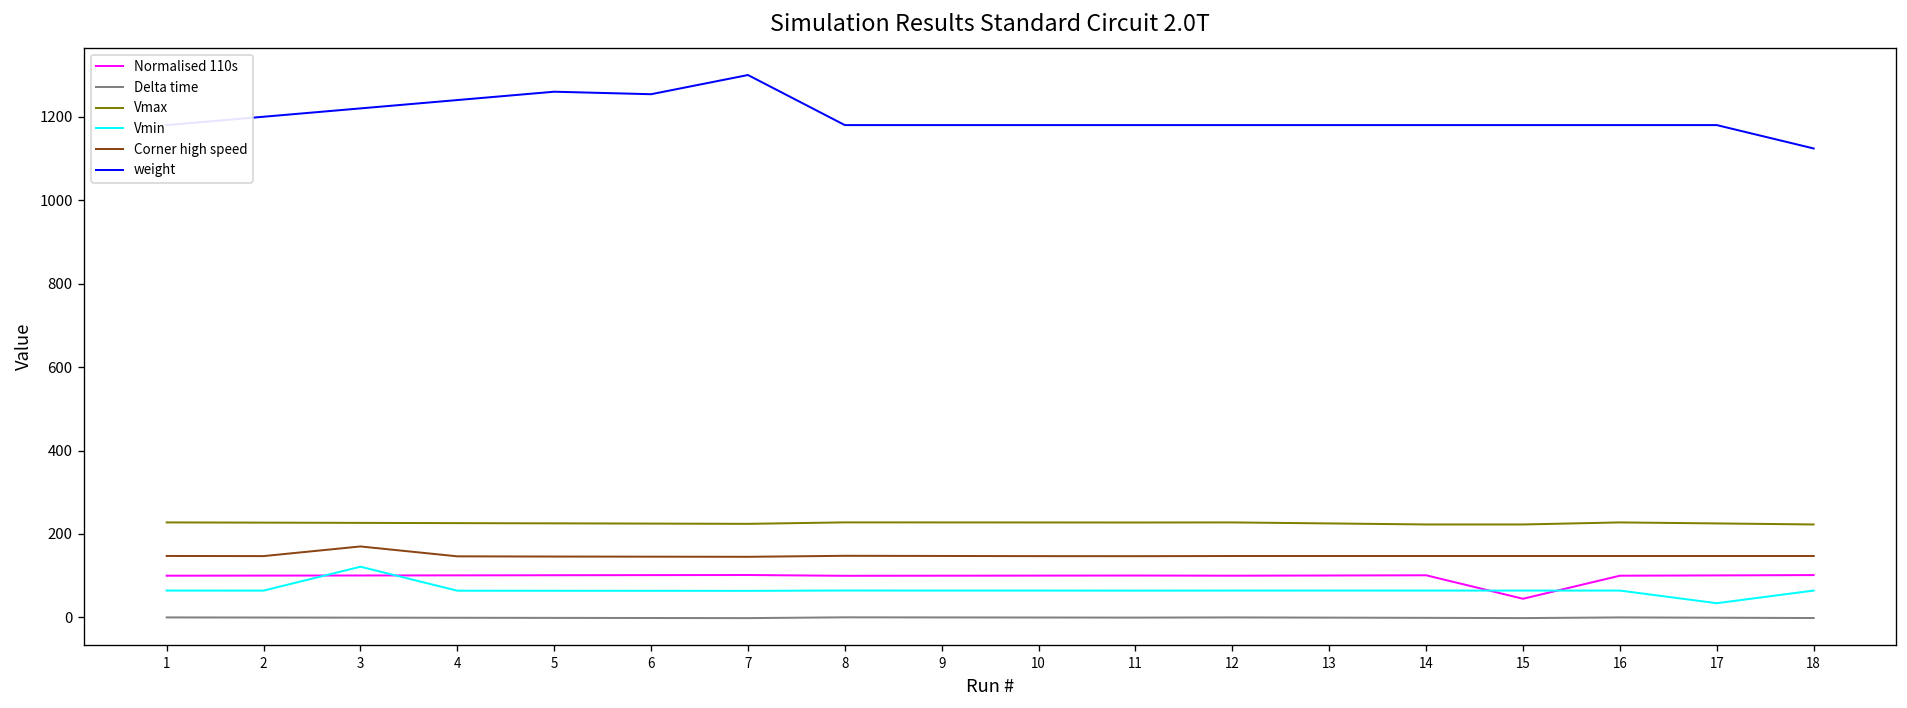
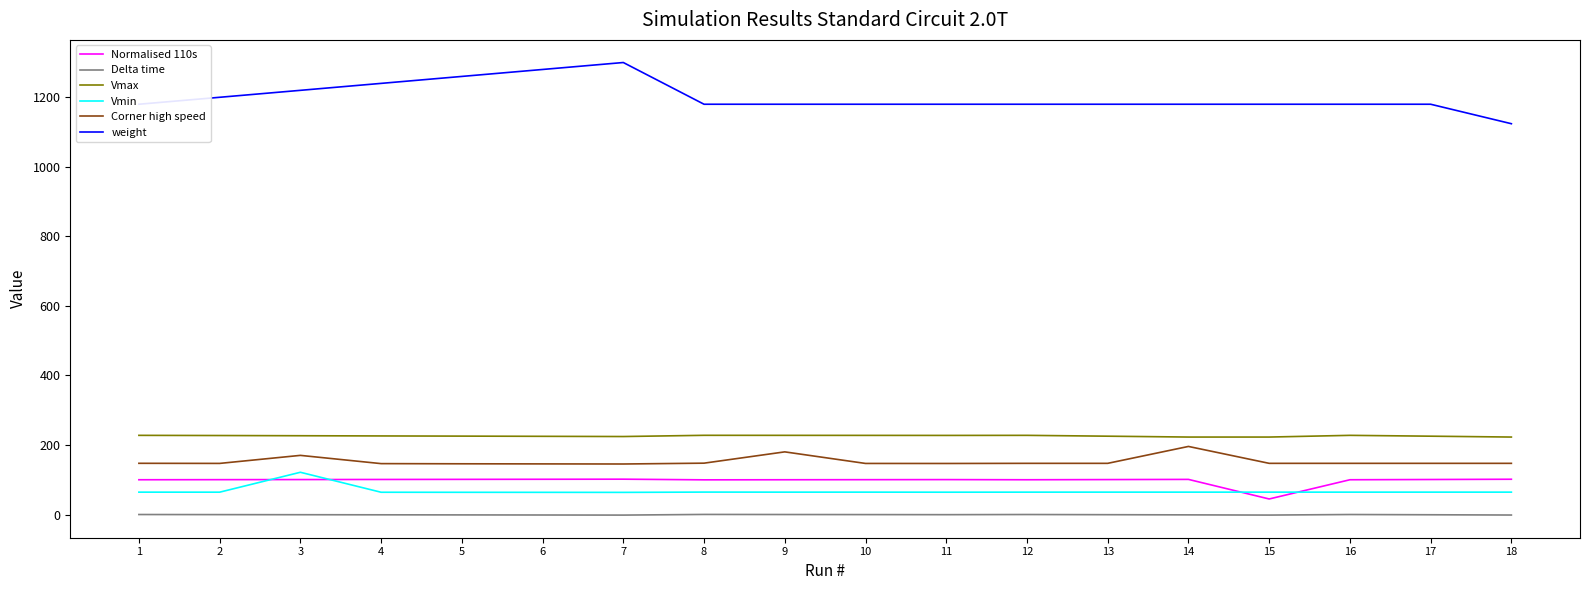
  {
    "Normalised 110s": {
      "1": 100,
      "2": 100,
      "3": 100,
      "4": 100,
      "5": 100,
      "6": 100,
      "7": 100,
      "8": 100,
      "9": 100,
      "10": 100,
      "11": 100,
      "12": 100,
      "13": 100,
      "14": 100,
      "15": 40,
      "16": 100,
      "17": 100,
      "18": 100
    },
    "Delta time": {
      "1": 0,
      "2": 0,
      "3": 0,
      "4": 0,
      "5": 0,
      "6": 0,
      "7": 0,
      "8": 0,
      "9": 0,
      "10": 0,
      "11": 0,
      "12": 0,
      "13": 0,
      "14": 0,
      "15": 0,
      "16": 0,
      "17": 0,
      "18": 0
    },
    "Vmax": {
      "1": 230,
      "2": 230,
      "3": 230,
      "4": 230,
      "5": 230,
      "6": 220,
      "7": 220,
      "8": 230,
      "9": 230,
      "10": 230,
      "11": 230,
      "12": 230,
      "13": 230,
      "14": 220,
      "15": 220,
      "16": 230,
      "17": 230,
      "18": 220
    },
    "Vmin": {
      "1": 60,
      "2": 60,
      "3": 120,
      "4": 60,
      "5": 60,
      "6": 60,
      "7": 60,
      "8": 60,
      "9": 60,
      "10": 60,
      "11": 60,
      "12": 60,
      "13": 60,
      "14": 60,
      "15": 60,
      "16": 60,
-     "17": 30,
+     "17": 60,
      "18": 60
    },
    "Corner high speed": {
      "1": 150,
      "2": 150,
      "3": 170,
      "4": 150,
      "5": 150,
      "6": 150,
      "7": 150,
      "8": 150,
-     "9": 150,
+     "9": 180,
      "10": 150,
      "11": 150,
      "12": 150,
      "13": 150,
-     "14": 150,
+     "14": 200,
      "15": 150,
      "16": 150,
      "17": 150,
      "18": 150
    },
    "weight": {
      "2": 1200,
      "3": 1220,
      "4": 1240,
      "5": 1260,
-     "6": 1250,
+     "6": 1280,
      "7": 1300,
      "8": 1180,
      "9": 1180,
      "10": 1180,
      "11": 1180,
      "12": 1180,
      "13": 1180,
      "14": 1180,
      "15": 1180,
      "16": 1180,
      "17": 1180,
      "18": 1120
    }
  }
